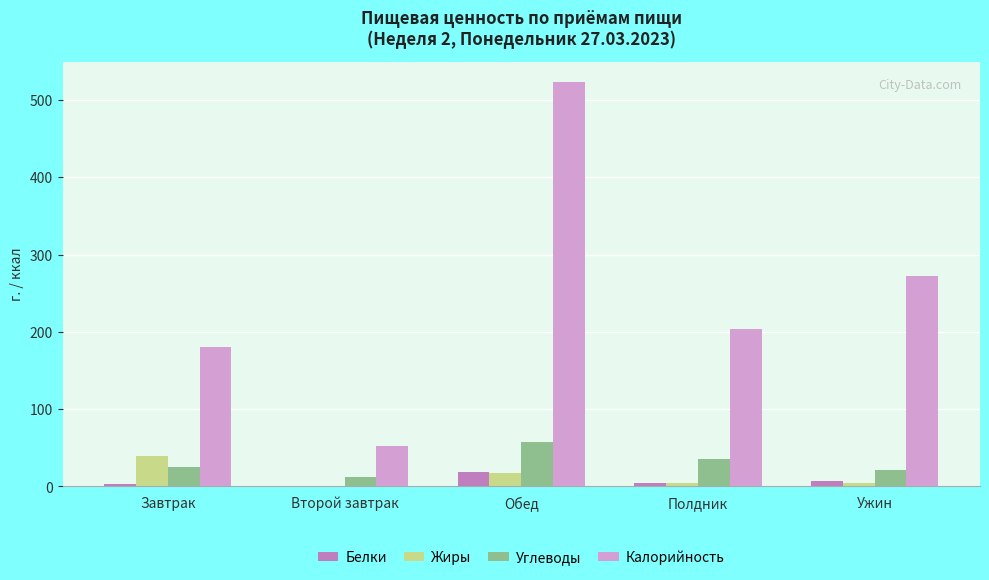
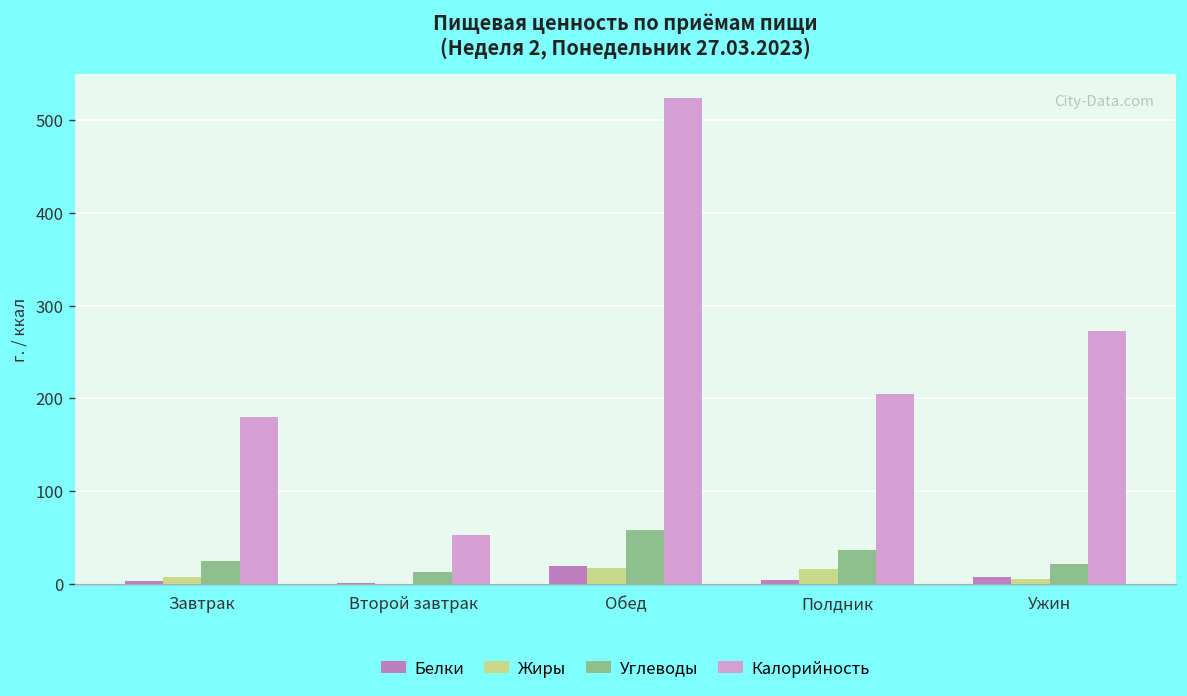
  {
    "Жиры": {
-     "Завтрак": 40,
+     "Завтрак": 10,
      "Второй завтрак": 0,
      "Обед": 20,
-     "Полдник": 0,
+     "Полдник": 20,
      "Ужин": 10
    },
    "Углеводы": {
      "Завтрак": 20,
      "Второй завтрак": 10,
      "Обед": 60,
      "Полдник": 40,
      "Ужин": 20
    }
  }
